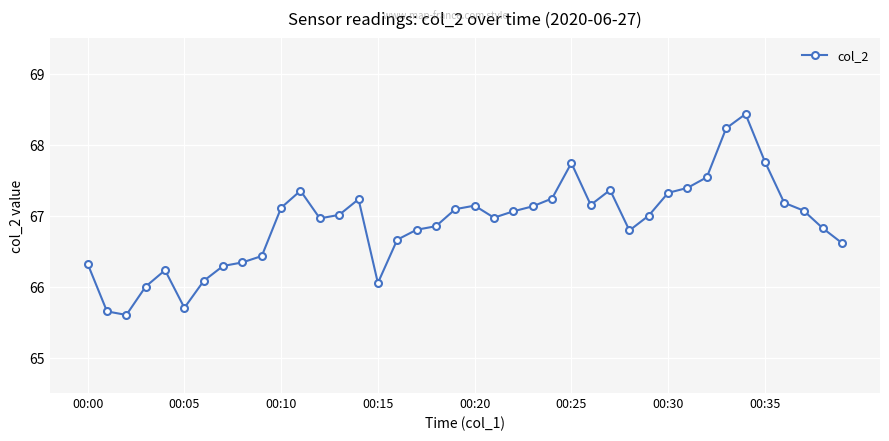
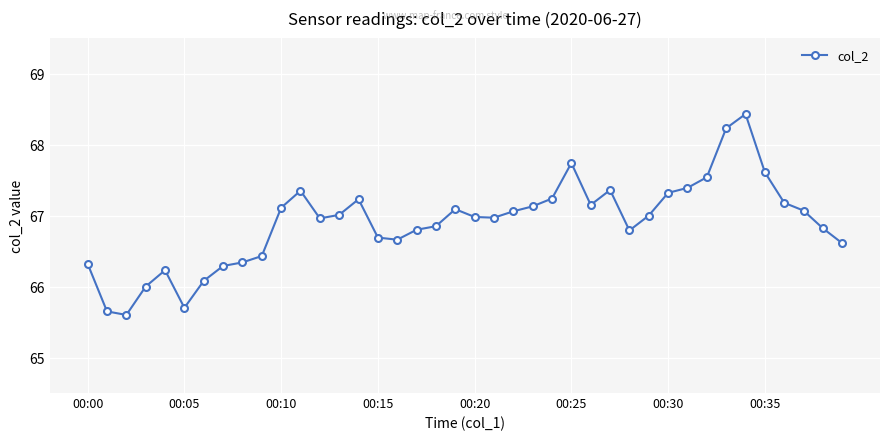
  {
    "00:00": 66.3,
    "00:05": 65.7,
    "00:10": 67.1,
-   "00:15": 66.1,
-   "00:20": 67.1,
+   "00:15": 66.7,
+   "00:20": 67.0,
    "00:25": 67.7,
    "00:30": 67.3,
-   "00:35": 67.8
+   "00:35": 67.6
  }
